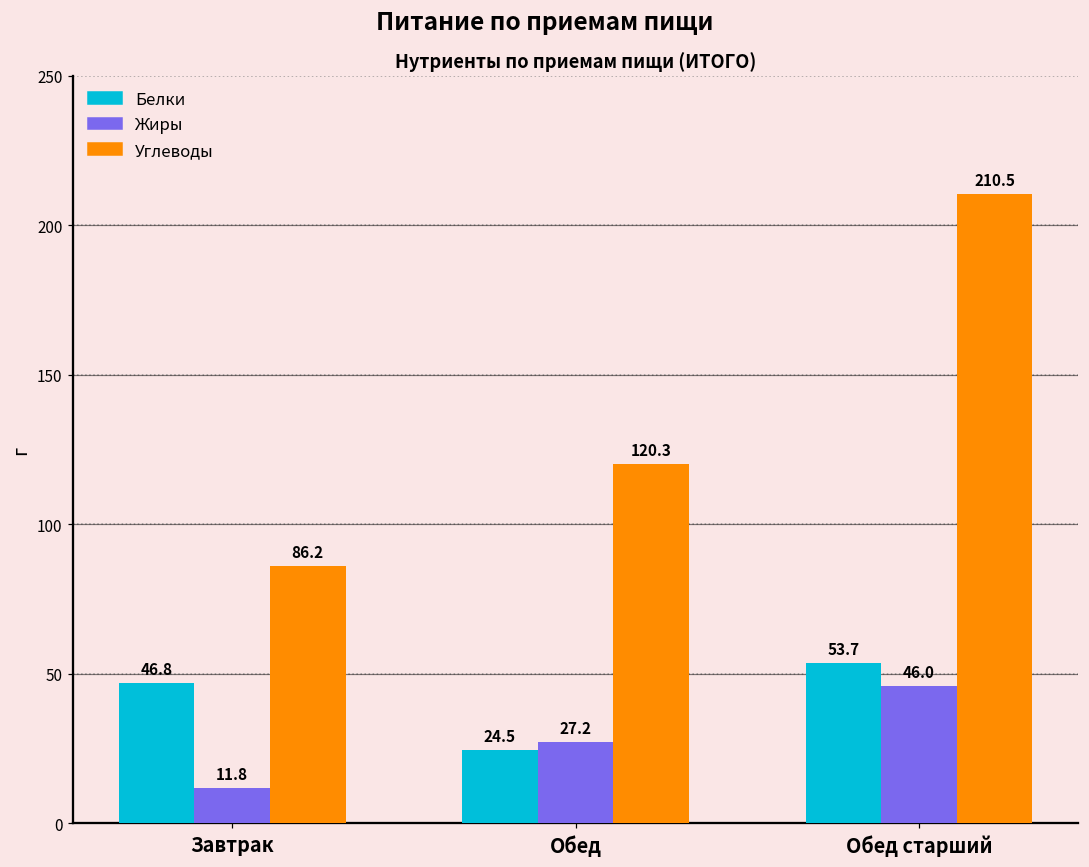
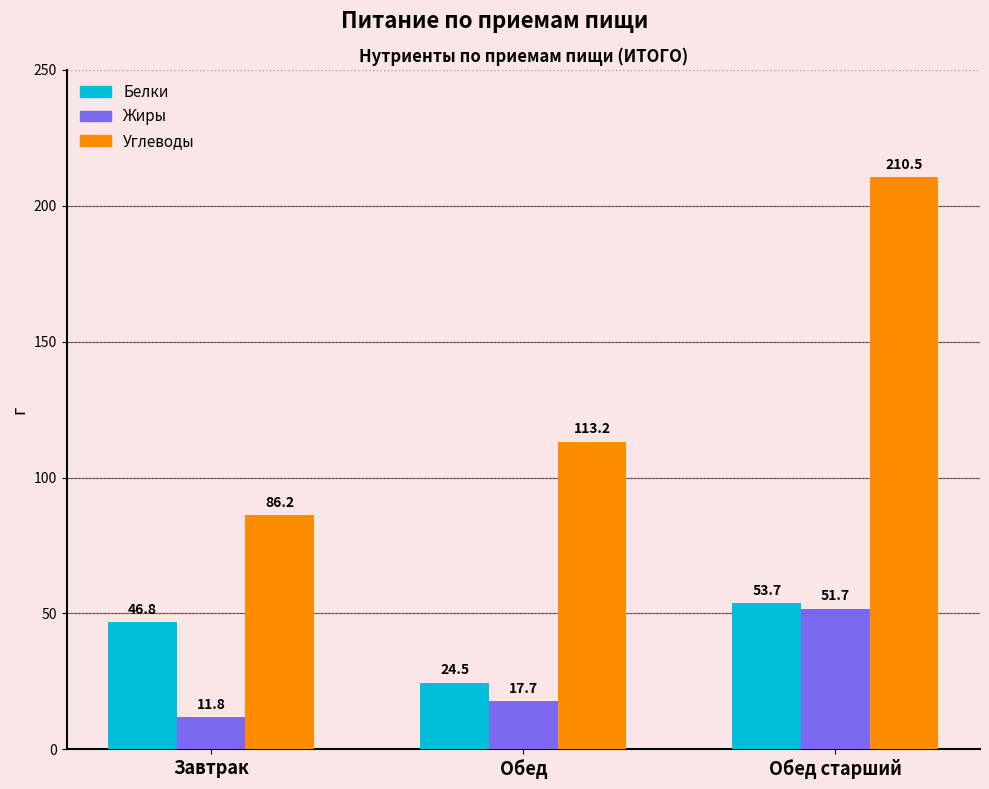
  {
    "Белки": {
      "Завтрак": 46.8,
      "Обед": 24.5,
      "Обед старший": 53.7
    },
    "Жиры": {
      "Завтрак": 11.8,
-     "Обед": 27.2,
-     "Обед старший": 46.0
+     "Обед": 17.7,
+     "Обед старший": 51.7
    },
    "Углеводы": {
      "Завтрак": 86.2,
-     "Обед": 120.3,
+     "Обед": 113.2,
      "Обед старший": 210.5
    }
  }
